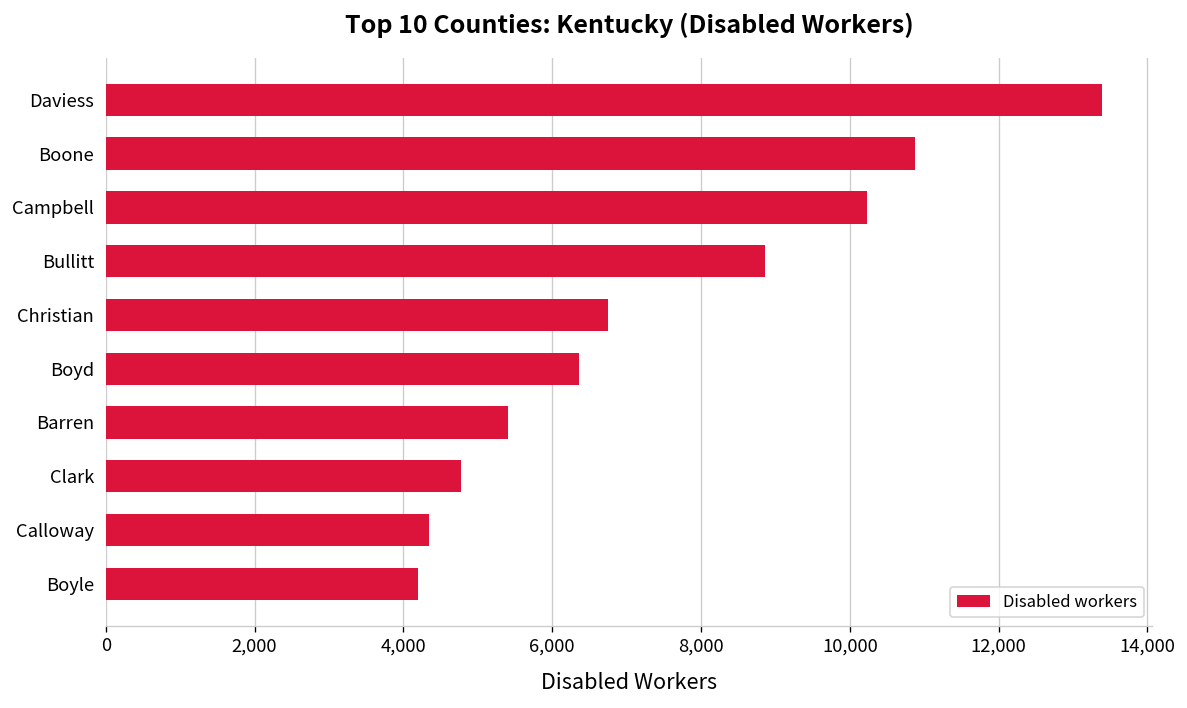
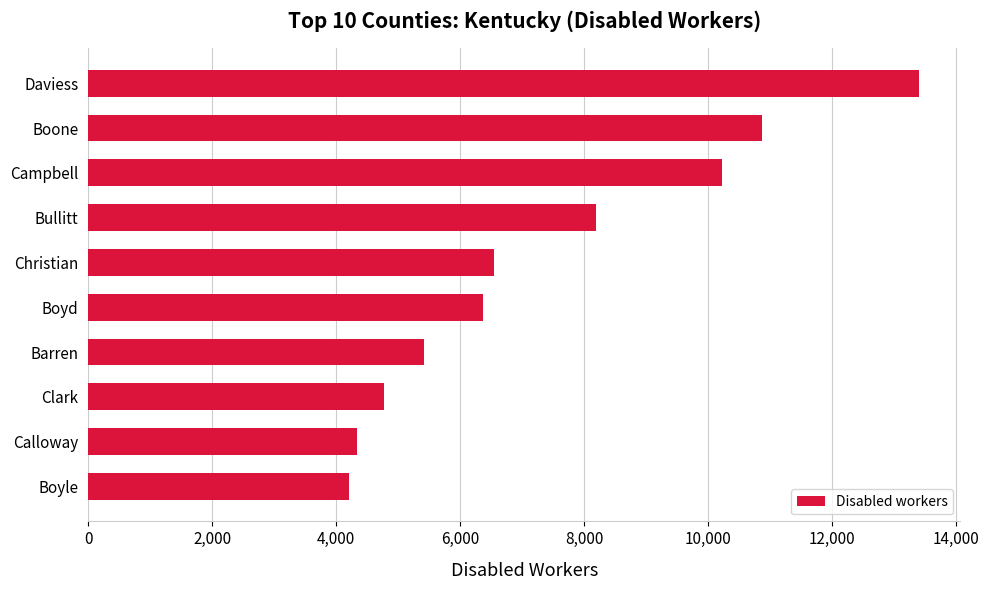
  {
    "Daviess": "13,400",
    "Boone": "10,900",
    "Campbell": "10,200",
-   "Bullitt": "8,900",
-   "Christian": "6,800",
+   "Bullitt": "8,200",
+   "Christian": "6,500",
    "Boyd": "6,400",
    "Barren": "5,400",
    "Clark": "4,800",
    "Calloway": "4,300",
    "Boyle": "4,200"
  }
